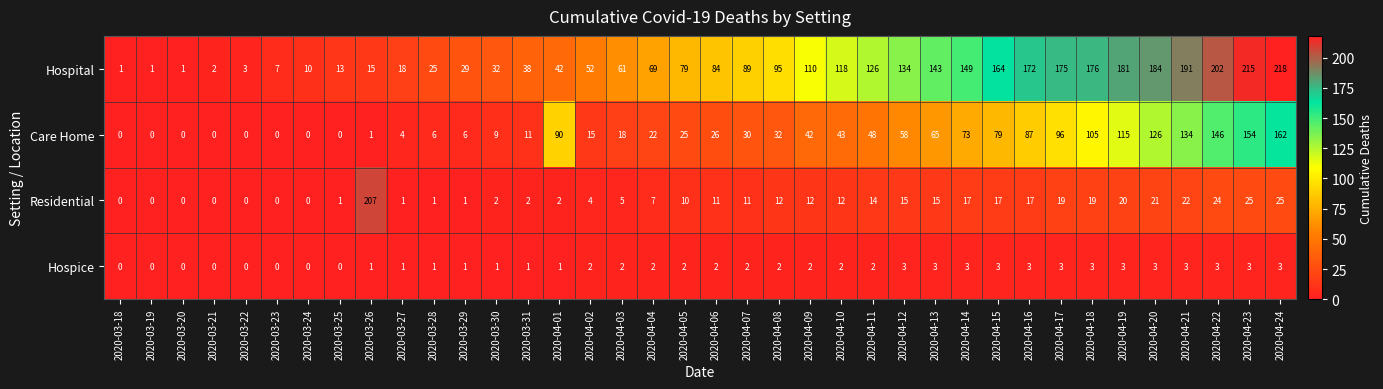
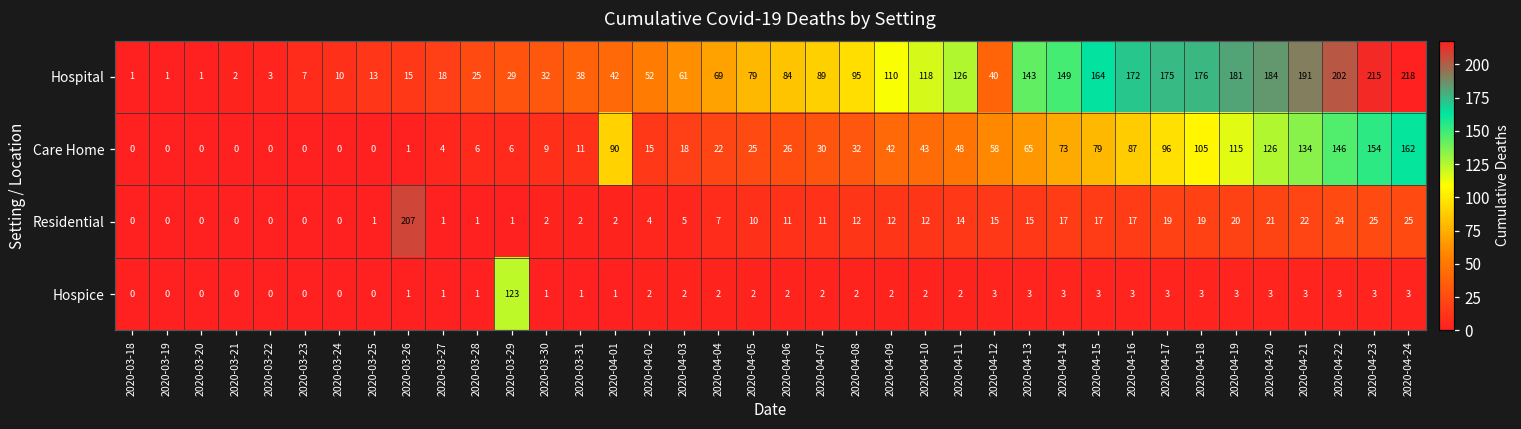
  {
    "Hospital": {
      "2020-03-18": 1,
      "2020-03-19": 1,
      "2020-03-20": 1,
      "2020-03-21": 2,
      "2020-03-22": 3,
      "2020-03-23": 7,
      "2020-03-24": 10,
      "2020-03-25": 13,
      "2020-03-26": 15,
      "2020-03-27": 18,
      "2020-03-28": 25,
      "2020-03-29": 29,
      "2020-03-30": 32,
      "2020-03-31": 38,
      "2020-04-01": 42,
      "2020-04-02": 52,
      "2020-04-03": 61,
      "2020-04-04": 69,
      "2020-04-05": 79,
      "2020-04-06": 84,
      "2020-04-07": 89,
      "2020-04-08": 95,
      "2020-04-09": 110,
      "2020-04-10": 118,
      "2020-04-11": 126,
-     "2020-04-12": 134,
+     "2020-04-12": 40,
      "2020-04-13": 143,
      "2020-04-14": 149,
      "2020-04-15": 164,
      "2020-04-16": 172,
      "2020-04-17": 175,
      "2020-04-18": 176,
      "2020-04-19": 181,
      "2020-04-20": 184,
      "2020-04-21": 191,
      "2020-04-22": 202,
      "2020-04-23": 215,
      "2020-04-24": 218
    },
    "Care Home": {
      "2020-03-18": 0,
      "2020-03-19": 0,
      "2020-03-20": 0,
      "2020-03-21": 0,
      "2020-03-22": 0,
      "2020-03-23": 0,
      "2020-03-24": 0,
      "2020-03-25": 0,
      "2020-03-26": 1,
      "2020-03-27": 4,
      "2020-03-28": 6,
      "2020-03-29": 6,
      "2020-03-30": 9,
      "2020-03-31": 11,
      "2020-04-01": 90,
      "2020-04-02": 15,
      "2020-04-03": 18,
      "2020-04-04": 22,
      "2020-04-05": 25,
      "2020-04-06": 26,
      "2020-04-07": 30,
      "2020-04-08": 32,
      "2020-04-09": 42,
      "2020-04-10": 43,
      "2020-04-11": 48,
      "2020-04-12": 58,
      "2020-04-13": 65,
      "2020-04-14": 73,
      "2020-04-15": 79,
      "2020-04-16": 87,
      "2020-04-17": 96,
      "2020-04-18": 105,
      "2020-04-19": 115,
      "2020-04-20": 126,
      "2020-04-21": 134,
      "2020-04-22": 146,
      "2020-04-23": 154,
      "2020-04-24": 162
    },
    "Residential": {
      "2020-03-18": 0,
      "2020-03-19": 0,
      "2020-03-20": 0,
      "2020-03-21": 0,
      "2020-03-22": 0,
      "2020-03-23": 0,
      "2020-03-24": 0,
      "2020-03-25": 1,
      "2020-03-26": 207,
      "2020-03-27": 1,
      "2020-03-28": 1,
      "2020-03-29": 1,
      "2020-03-30": 2,
      "2020-03-31": 2,
      "2020-04-01": 2,
      "2020-04-02": 4,
      "2020-04-03": 5,
      "2020-04-04": 7,
      "2020-04-05": 10,
      "2020-04-06": 11,
      "2020-04-07": 11,
      "2020-04-08": 12,
      "2020-04-09": 12,
      "2020-04-10": 12,
      "2020-04-11": 14,
      "2020-04-12": 15,
      "2020-04-13": 15,
      "2020-04-14": 17,
      "2020-04-15": 17,
      "2020-04-16": 17,
      "2020-04-17": 19,
      "2020-04-18": 19,
      "2020-04-19": 20,
      "2020-04-20": 21,
      "2020-04-21": 22,
      "2020-04-22": 24,
      "2020-04-23": 25,
      "2020-04-24": 25
    },
    "Hospice": {
      "2020-03-18": 0,
      "2020-03-19": 0,
      "2020-03-20": 0,
      "2020-03-21": 0,
      "2020-03-22": 0,
      "2020-03-23": 0,
      "2020-03-24": 0,
      "2020-03-25": 0,
      "2020-03-26": 1,
      "2020-03-27": 1,
      "2020-03-28": 1,
-     "2020-03-29": 1,
+     "2020-03-29": 123,
      "2020-03-30": 1,
      "2020-03-31": 1,
      "2020-04-01": 1,
      "2020-04-02": 2,
      "2020-04-03": 2,
      "2020-04-04": 2,
      "2020-04-05": 2,
      "2020-04-06": 2,
      "2020-04-07": 2,
      "2020-04-08": 2,
      "2020-04-09": 2,
      "2020-04-10": 2,
      "2020-04-11": 2,
      "2020-04-12": 3,
      "2020-04-13": 3,
      "2020-04-14": 3,
      "2020-04-15": 3,
      "2020-04-16": 3,
      "2020-04-17": 3,
      "2020-04-18": 3,
      "2020-04-19": 3,
      "2020-04-20": 3,
      "2020-04-21": 3,
      "2020-04-22": 3,
      "2020-04-23": 3,
      "2020-04-24": 3
    }
  }
